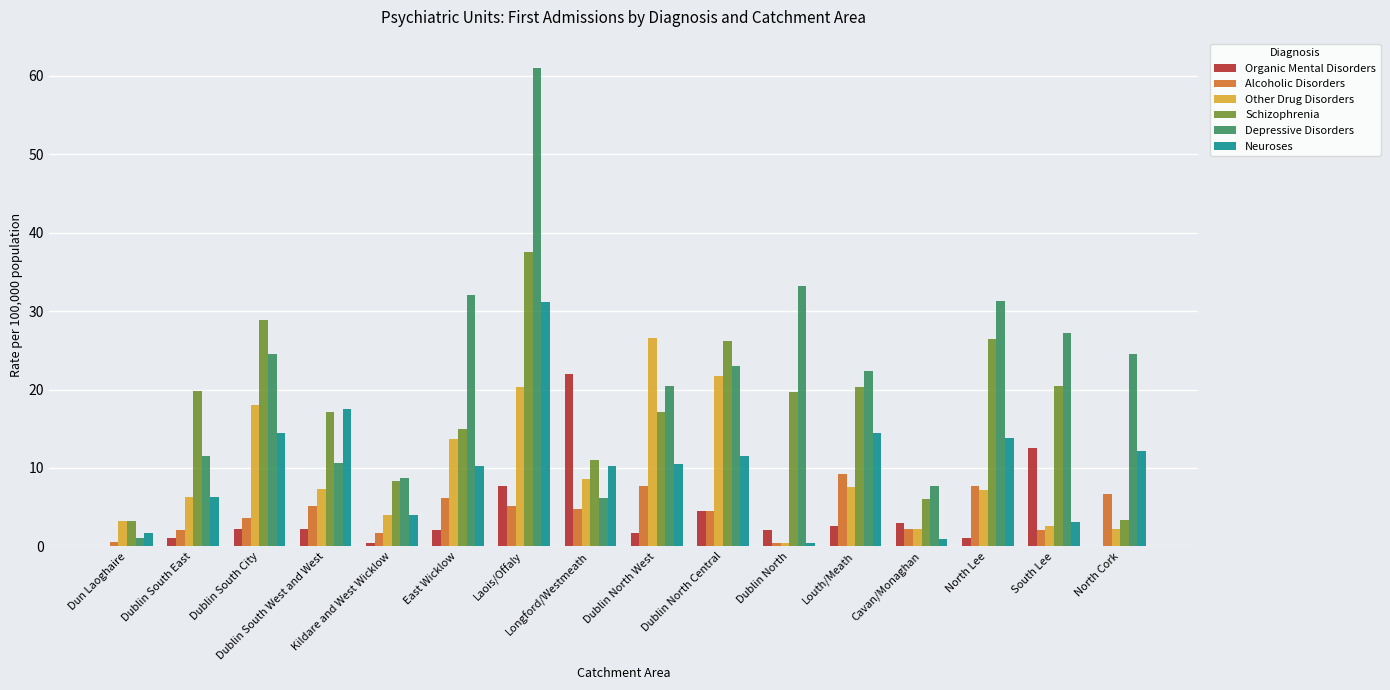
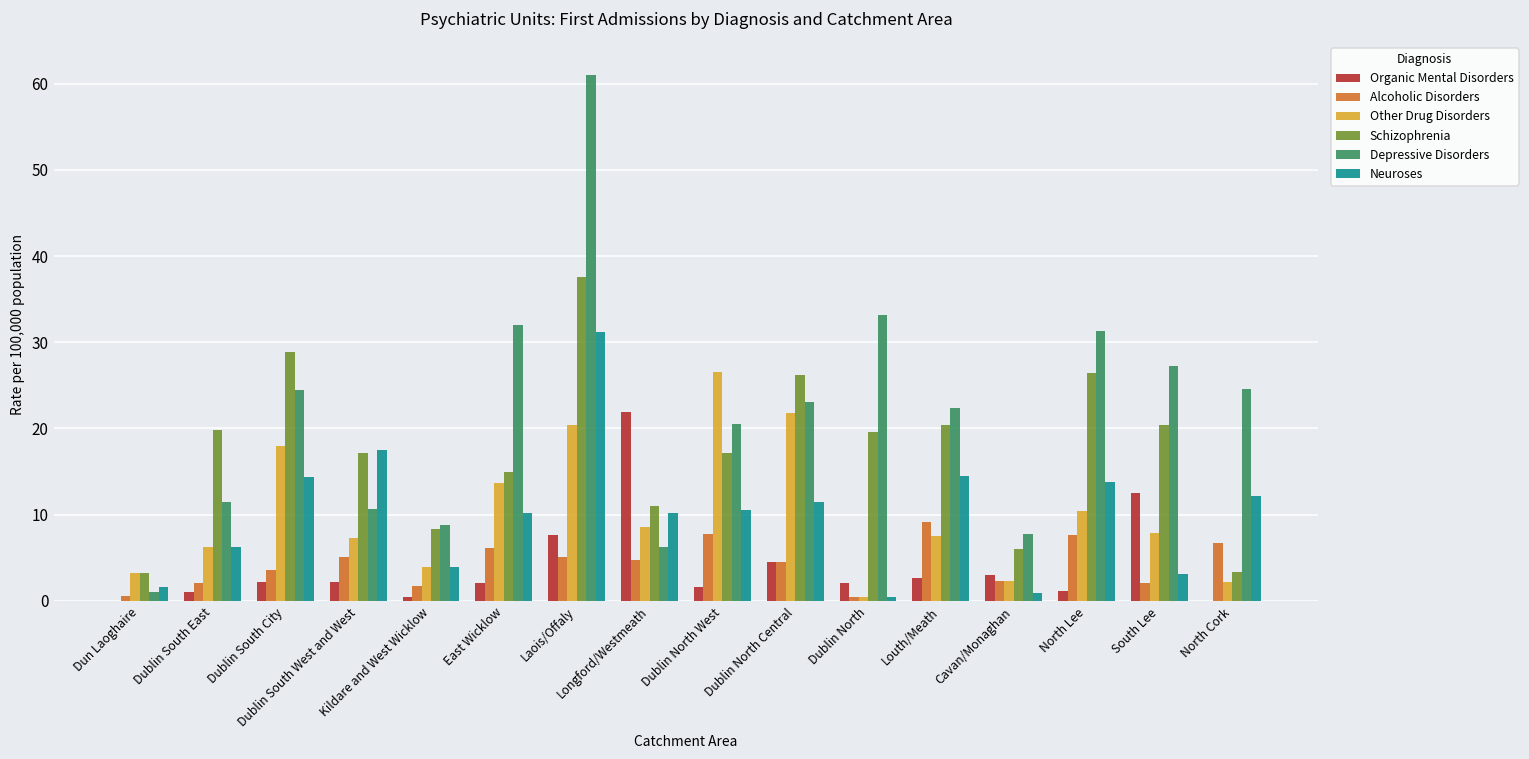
  {
    "Organic Mental Disorders": {
      "Dun Laoghaire": 0,
      "Dublin South East": 1,
      "Dublin South City": 2,
      "Dublin South West and West": 2,
      "Kildare and West Wicklow": 0,
      "East Wicklow": 2,
      "Laois/Offaly": 8,
      "Longford/Westmeath": 22,
      "Dublin North West": 2,
      "Dublin North Central": 4,
      "Dublin North": 2,
      "Louth/Meath": 3,
      "Cavan/Monaghan": 3,
      "North Lee": 1,
      "South Lee": 13,
      "North Cork": 0
    },
    "Alcoholic Disorders": {
      "Dun Laoghaire": 1,
      "Dublin South East": 2,
      "Dublin South City": 4,
      "Dublin South West and West": 5,
      "Kildare and West Wicklow": 2,
      "East Wicklow": 6,
      "Laois/Offaly": 5,
      "Longford/Westmeath": 5,
      "Dublin North West": 8,
      "Dublin North Central": 4,
      "Dublin North": 0,
      "Louth/Meath": 9,
      "Cavan/Monaghan": 2,
      "North Lee": 8,
      "South Lee": 2,
      "North Cork": 7
    },
    "Other Drug Disorders": {
      "Dun Laoghaire": 3,
      "Dublin South East": 6,
      "Dublin South City": 18,
      "Dublin South West and West": 7,
      "Kildare and West Wicklow": 4,
      "East Wicklow": 14,
      "Laois/Offaly": 20,
      "Longford/Westmeath": 9,
      "Dublin North West": 27,
      "Dublin North Central": 22,
      "Dublin North": 0,
      "Louth/Meath": 8,
      "Cavan/Monaghan": 2,
-     "North Lee": 7,
-     "South Lee": 3,
+     "North Lee": 10,
+     "South Lee": 8,
      "North Cork": 2
    },
    "Schizophrenia": {
      "Dun Laoghaire": 3,
      "Dublin South East": 20,
      "Dublin South City": 29,
      "Dublin South West and West": 17,
      "Kildare and West Wicklow": 8,
      "East Wicklow": 15,
      "Laois/Offaly": 38,
      "Longford/Westmeath": 11,
      "Dublin North West": 17,
      "Dublin North Central": 26,
      "Dublin North": 20,
      "Louth/Meath": 20,
      "Cavan/Monaghan": 6,
      "North Lee": 26,
      "South Lee": 20,
      "North Cork": 3
    },
    "Depressive Disorders": {
      "Dun Laoghaire": 1,
      "Dublin South East": 11,
      "Dublin South City": 24,
      "Dublin South West and West": 11,
      "Kildare and West Wicklow": 9,
      "East Wicklow": 32,
      "Laois/Offaly": 61,
      "Longford/Westmeath": 6,
      "Dublin North West": 20,
      "Dublin North Central": 23,
      "Dublin North": 33,
      "Louth/Meath": 22,
      "Cavan/Monaghan": 8,
      "North Lee": 31,
      "South Lee": 27,
      "North Cork": 25
    },
    "Neuroses": {
      "Dun Laoghaire": 2,
      "Dublin South East": 6,
      "Dublin South City": 14,
      "Dublin South West and West": 18,
      "Kildare and West Wicklow": 4,
      "East Wicklow": 10,
      "Laois/Offaly": 31,
      "Longford/Westmeath": 10,
      "Dublin North West": 11,
      "Dublin North Central": 12,
      "Dublin North": 0,
      "Louth/Meath": 14,
      "Cavan/Monaghan": 1,
      "North Lee": 14,
      "South Lee": 3,
      "North Cork": 12
    }
  }
